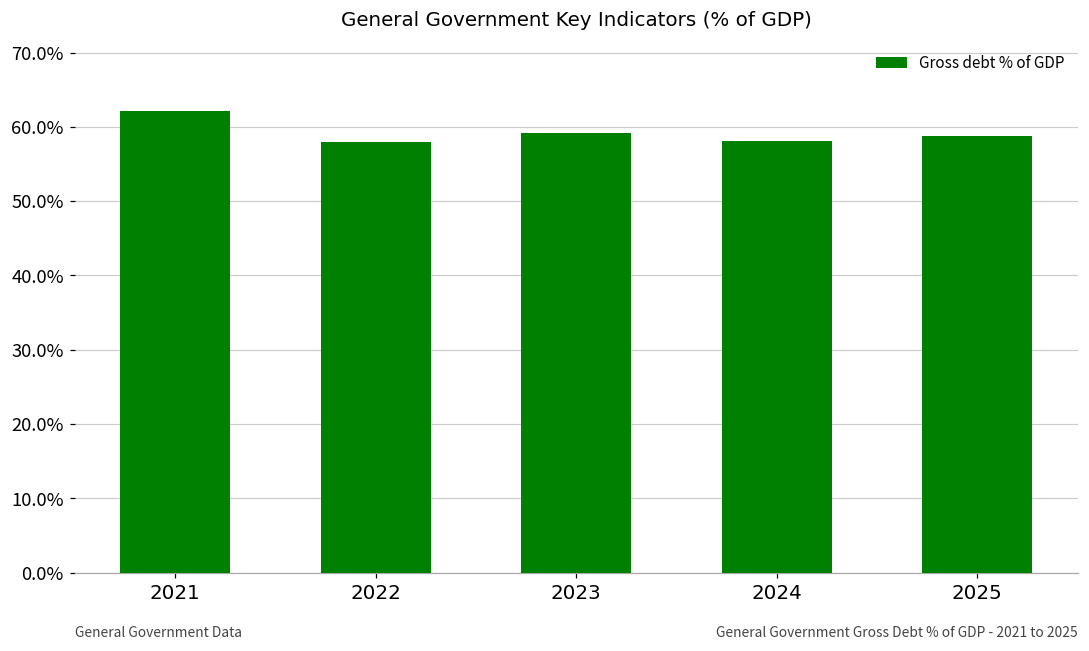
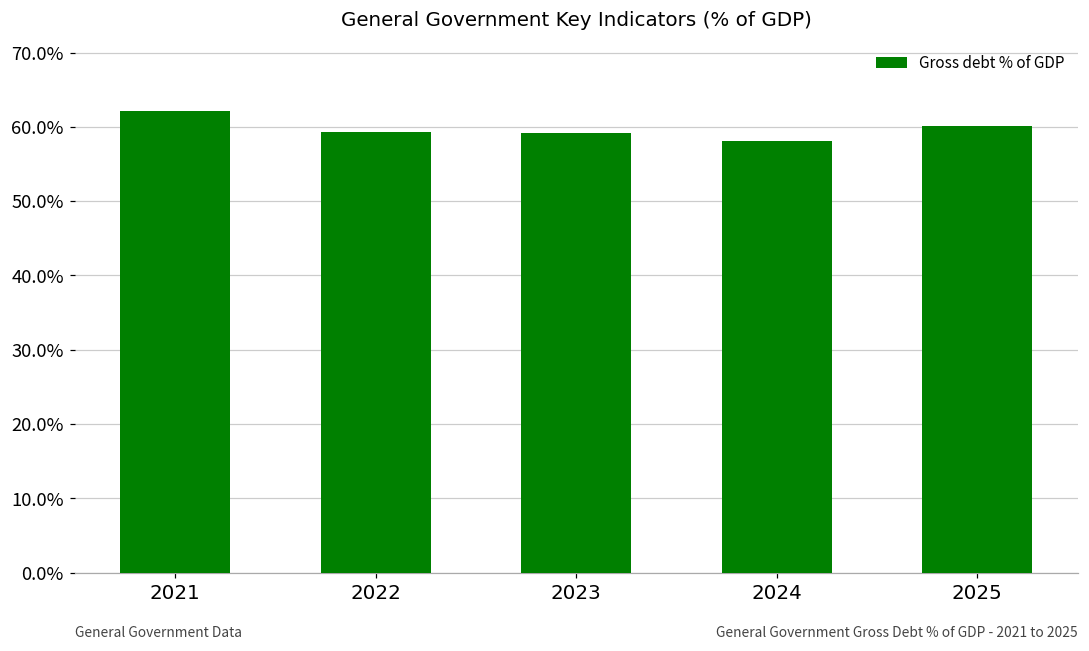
  {
    "2021": "62%",
-   "2022": "58%",
+   "2022": "59%",
    "2023": "59%",
    "2024": "58%",
-   "2025": "59%"
+   "2025": "60%"
  }
